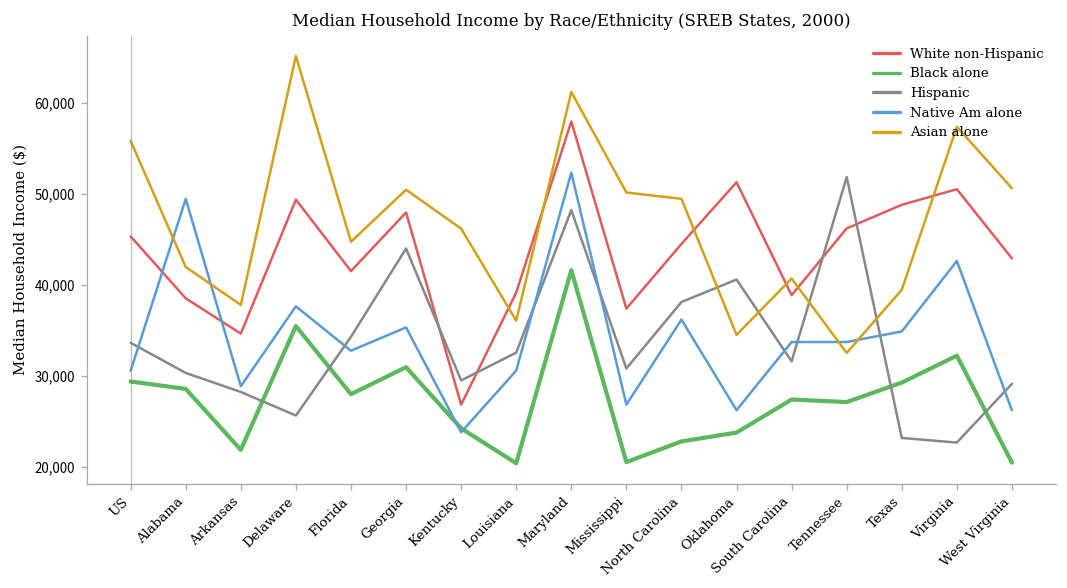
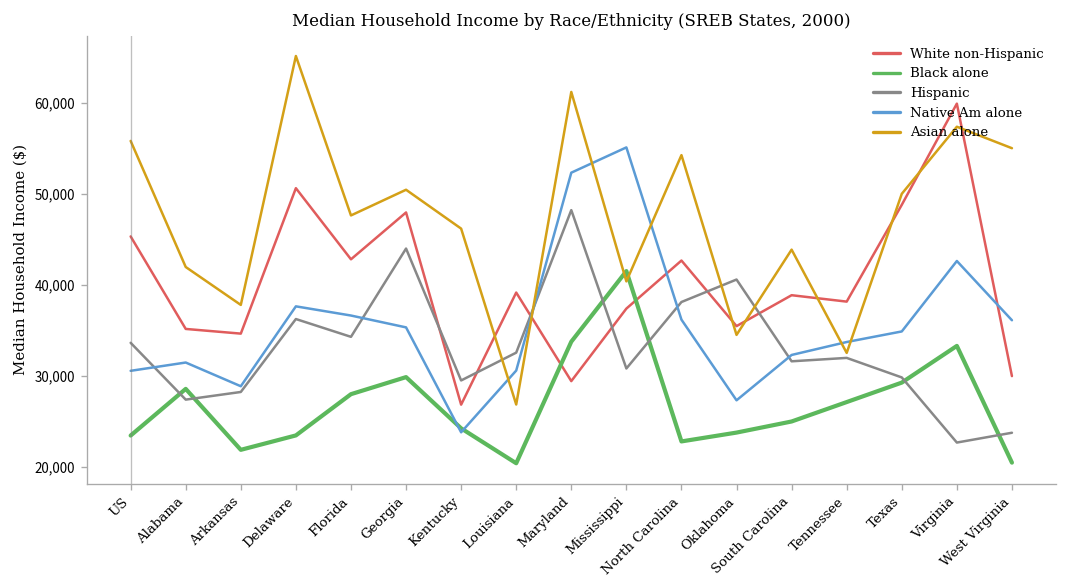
  {
    "White non-Hispanic": {
      "US": "45,000",
-     "Alabama": "39,000",
+     "Alabama": "35,000",
      "Arkansas": "35,000",
-     "Delaware": "49,000",
-     "Florida": "42,000",
+     "Delaware": "51,000",
+     "Florida": "43,000",
      "Georgia": "48,000",
      "Kentucky": "27,000",
      "Louisiana": "39,000",
-     "Maryland": "58,000",
+     "Maryland": "29,000",
      "Mississippi": "37,000",
-     "North Carolina": "45,000",
-     "Oklahoma": "51,000",
+     "North Carolina": "43,000",
+     "Oklahoma": "36,000",
      "South Carolina": "39,000",
-     "Tennessee": "46,000",
+     "Tennessee": "38,000",
      "Texas": "49,000",
-     "Virginia": "51,000",
-     "West Virginia": "43,000"
+     "Virginia": "60,000",
+     "West Virginia": "30,000"
    },
    "Black alone": {
-     "US": "29,000",
+     "US": "23,000",
      "Alabama": "29,000",
      "Arkansas": "22,000",
-     "Delaware": "36,000",
+     "Delaware": "24,000",
      "Florida": "28,000",
-     "Georgia": "31,000",
+     "Georgia": "30,000",
      "Kentucky": "24,000",
      "Louisiana": "20,000",
-     "Maryland": "42,000",
-     "Mississippi": "21,000",
+     "Maryland": "34,000",
+     "Mississippi": "42,000",
      "North Carolina": "23,000",
      "Oklahoma": "24,000",
-     "South Carolina": "27,000",
+     "South Carolina": "25,000",
      "Tennessee": "27,000",
      "Texas": "29,000",
-     "Virginia": "32,000",
+     "Virginia": "33,000",
      "West Virginia": "21,000"
    },
    "Hispanic": {
      "US": "34,000",
-     "Alabama": "30,000",
+     "Alabama": "27,000",
      "Arkansas": "28,000",
-     "Delaware": "26,000",
+     "Delaware": "36,000",
      "Florida": "34,000",
      "Georgia": "44,000",
      "Kentucky": "30,000",
      "Louisiana": "33,000",
      "Maryland": "48,000",
      "Mississippi": "31,000",
      "North Carolina": "38,000",
      "Oklahoma": "41,000",
      "South Carolina": "32,000",
-     "Tennessee": "52,000",
-     "Texas": "23,000",
+     "Tennessee": "32,000",
+     "Texas": "30,000",
      "Virginia": "23,000",
-     "West Virginia": "29,000"
+     "West Virginia": "24,000"
    },
    "Native Am alone": {
      "US": "31,000",
-     "Alabama": "49,000",
+     "Alabama": "32,000",
      "Arkansas": "29,000",
      "Delaware": "38,000",
-     "Florida": "33,000",
+     "Florida": "37,000",
      "Georgia": "35,000",
      "Kentucky": "24,000",
      "Louisiana": "31,000",
      "Maryland": "52,000",
-     "Mississippi": "27,000",
+     "Mississippi": "55,000",
      "North Carolina": "36,000",
-     "Oklahoma": "26,000",
-     "South Carolina": "34,000",
+     "Oklahoma": "27,000",
+     "South Carolina": "32,000",
      "Tennessee": "34,000",
      "Texas": "35,000",
      "Virginia": "43,000",
-     "West Virginia": "26,000"
+     "West Virginia": "36,000"
    },
    "Asian alone": {
      "US": "56,000",
      "Alabama": "42,000",
      "Arkansas": "38,000",
      "Delaware": "65,000",
-     "Florida": "45,000",
+     "Florida": "48,000",
      "Georgia": "50,000",
      "Kentucky": "46,000",
-     "Louisiana": "36,000",
+     "Louisiana": "27,000",
      "Maryland": "61,000",
-     "Mississippi": "50,000",
-     "North Carolina": "49,000",
+     "Mississippi": "40,000",
+     "North Carolina": "54,000",
      "Oklahoma": "35,000",
-     "South Carolina": "41,000",
+     "South Carolina": "44,000",
      "Tennessee": "33,000",
-     "Texas": "40,000",
+     "Texas": "50,000",
      "Virginia": "57,000",
-     "West Virginia": "51,000"
+     "West Virginia": "55,000"
    }
  }
